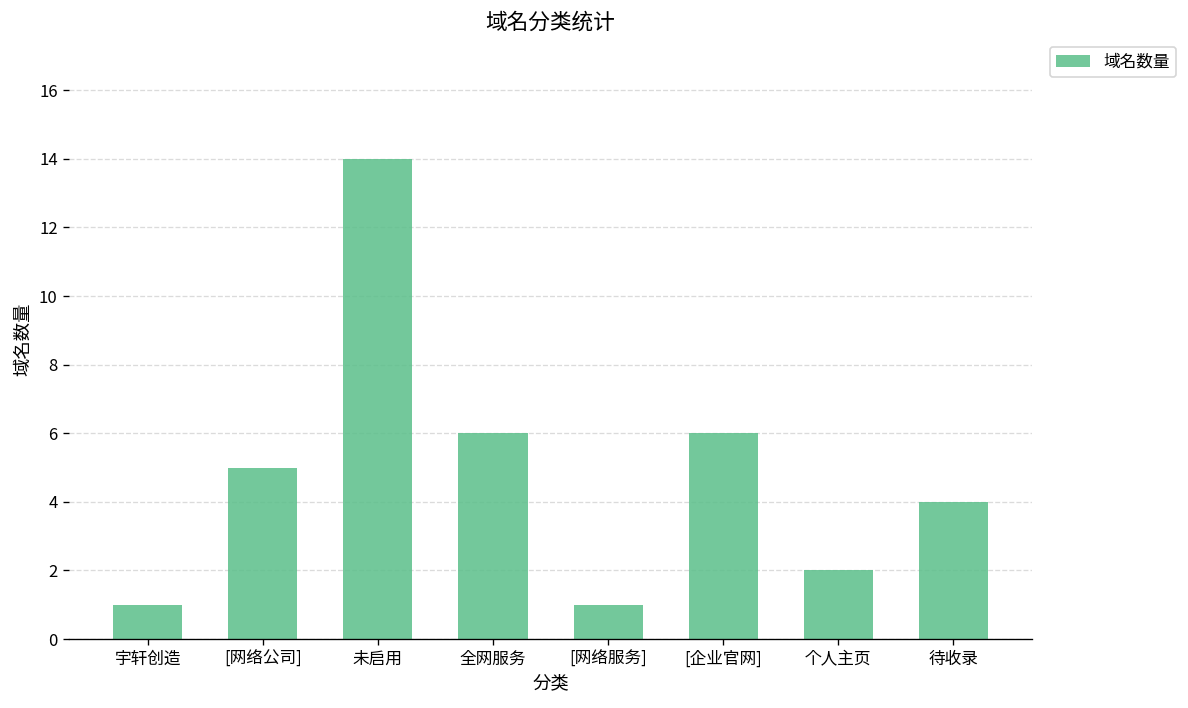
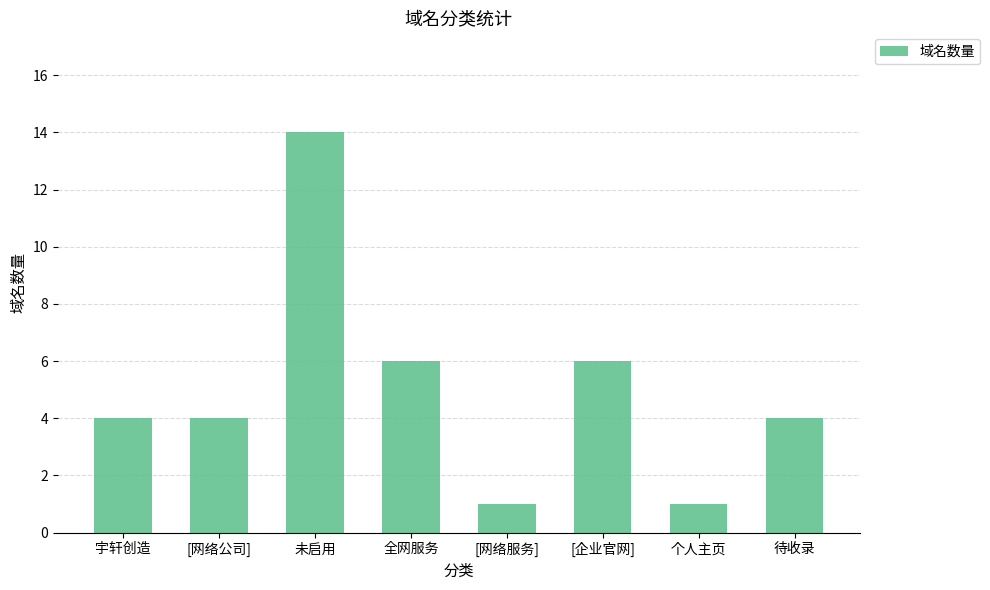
  {
-   "宇轩创造": 1,
-   "[网络公司]": 5,
+   "宇轩创造": 4,
+   "[网络公司]": 4,
    "未启用": 14,
    "全网服务": 6,
    "[网络服务]": 1,
    "[企业官网]": 6,
-   "个人主页": 2,
+   "个人主页": 1,
    "待收录": 4
  }
